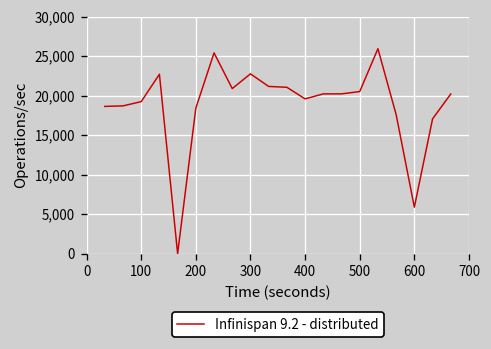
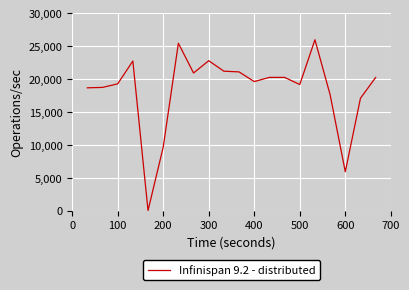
  {
    "100": "19,000",
-   "200": "18,000",
+   "200": "10,000",
    "300": "23,000",
    "400": "20,000",
-   "500": "21,000",
+   "500": "19,000",
    "600": "6,000"
  }
